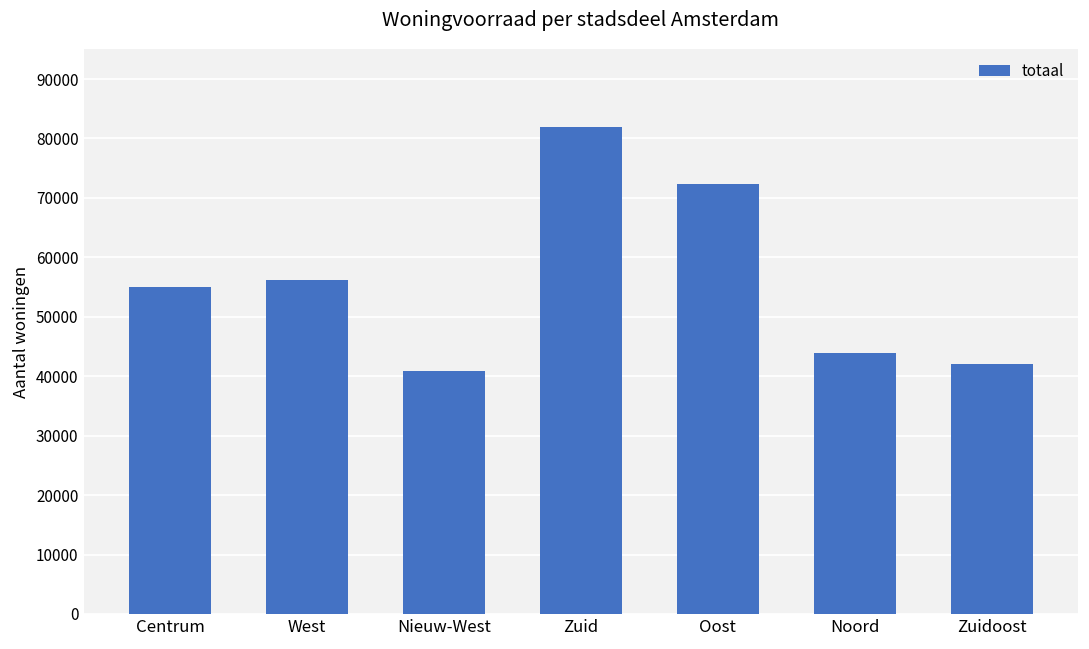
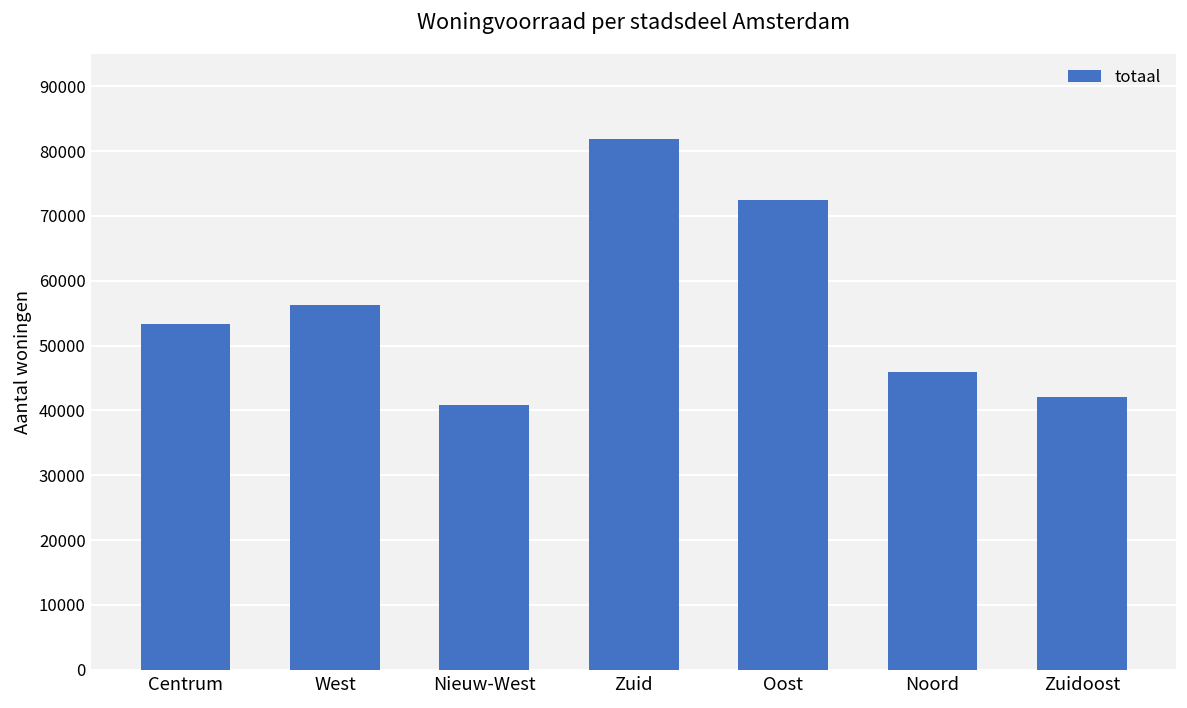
  {
-   "Centrum": 55000,
+   "Centrum": 53000,
    "West": 56000,
    "Nieuw-West": 41000,
    "Zuid": 82000,
    "Oost": 72000,
-   "Noord": 44000,
+   "Noord": 46000,
    "Zuidoost": 42000
  }
